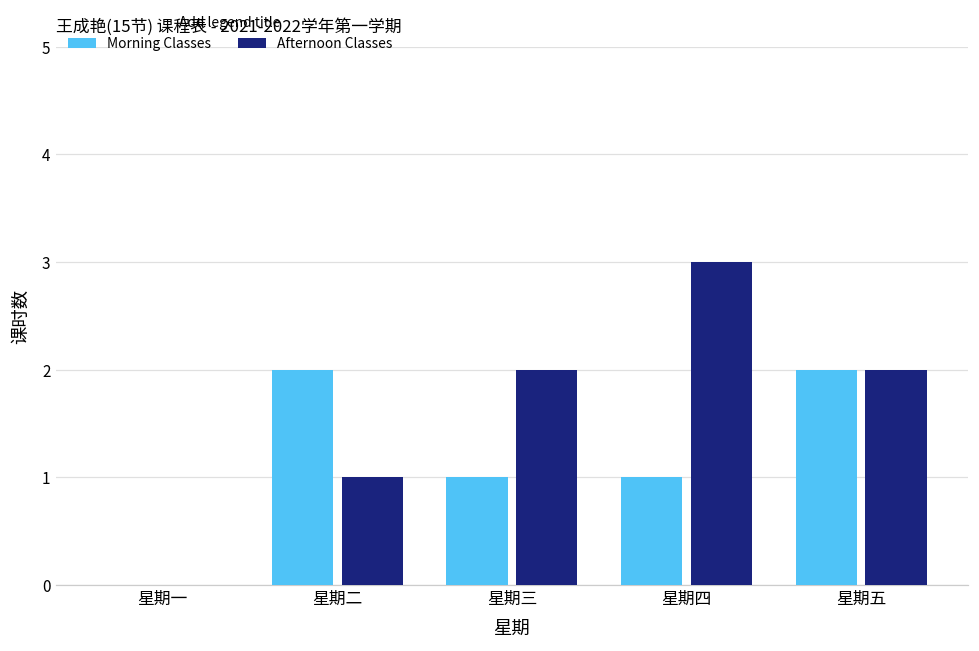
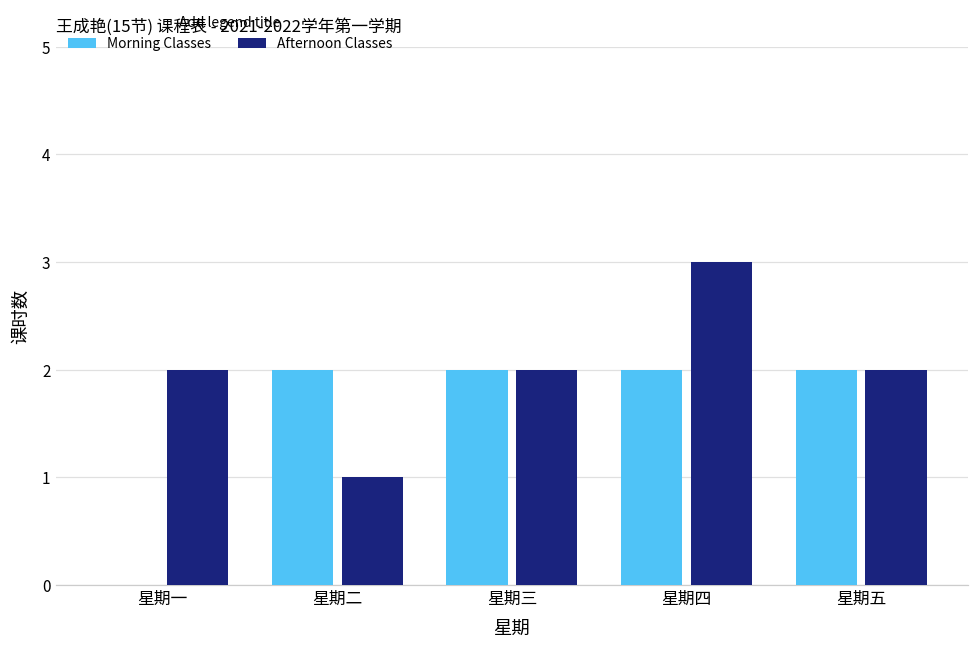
  {
    "Morning Classes": {
      "星期一": 0,
      "星期二": 2,
-     "星期三": 1,
-     "星期四": 1,
+     "星期三": 2,
+     "星期四": 2,
      "星期五": 2
    },
    "Afternoon Classes": {
-     "星期一": 0,
+     "星期一": 2,
      "星期二": 1,
      "星期三": 2,
      "星期四": 3,
      "星期五": 2
    }
  }
